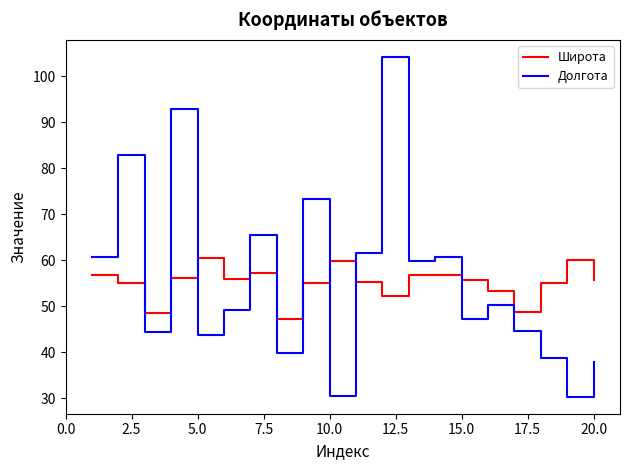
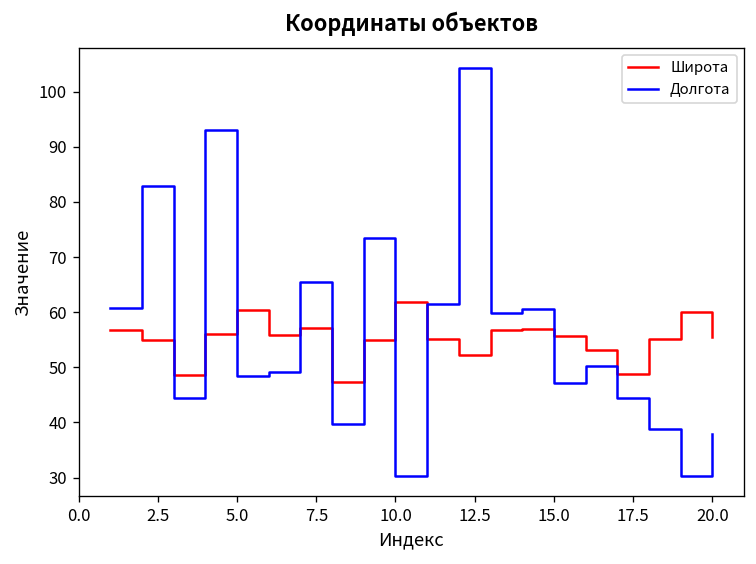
  {
    "Широта": {
      "5.0": 60,
-     "10.0": 60,
+     "10.0": 62,
      "15.0": 56,
      "20.0": 56
    },
    "Долгота": {
-     "5.0": 44,
+     "5.0": 48,
      "10.0": 30,
      "15.0": 47,
      "20.0": 38
    }
  }
